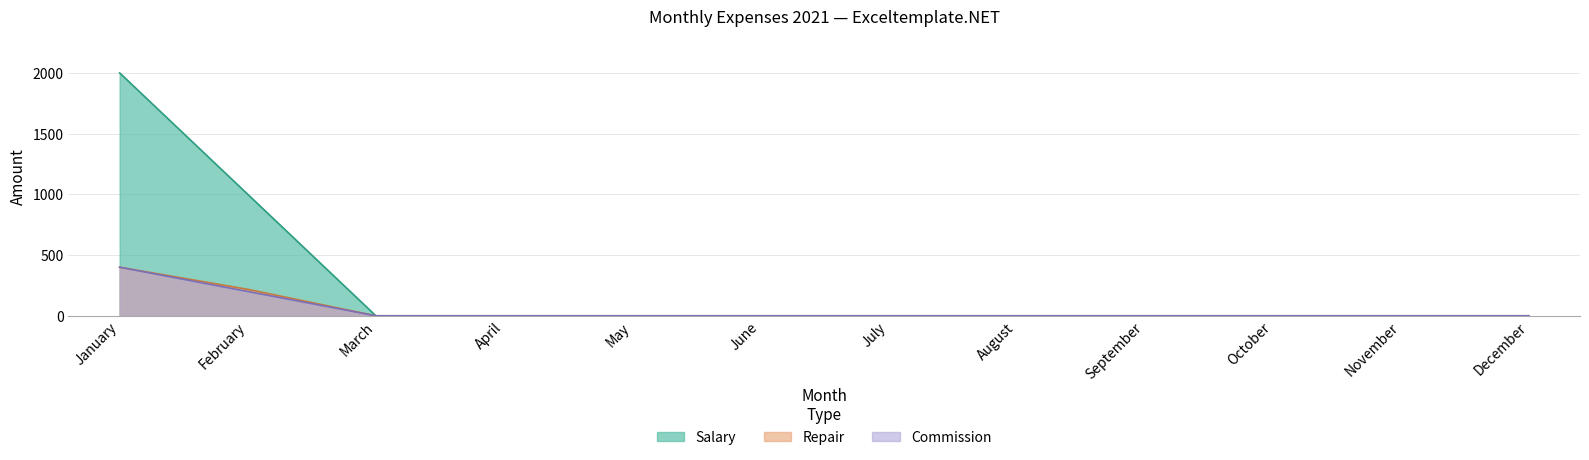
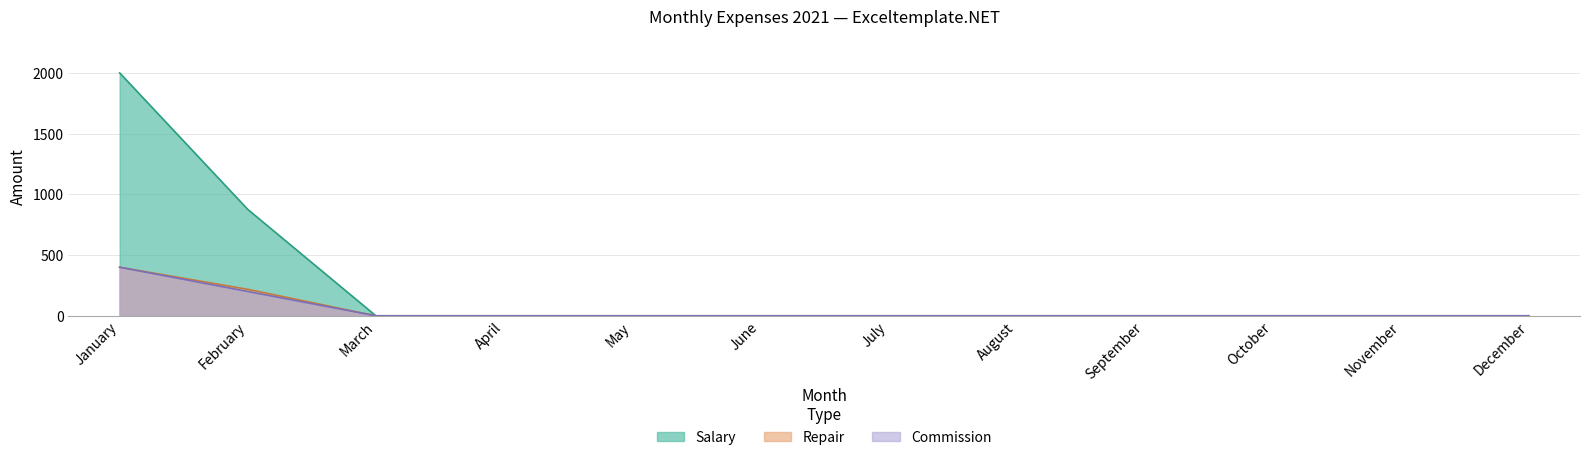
  {
    "Salary": {
      "January": 2000,
-     "February": 1000
+     "February": 880
    }
  }
